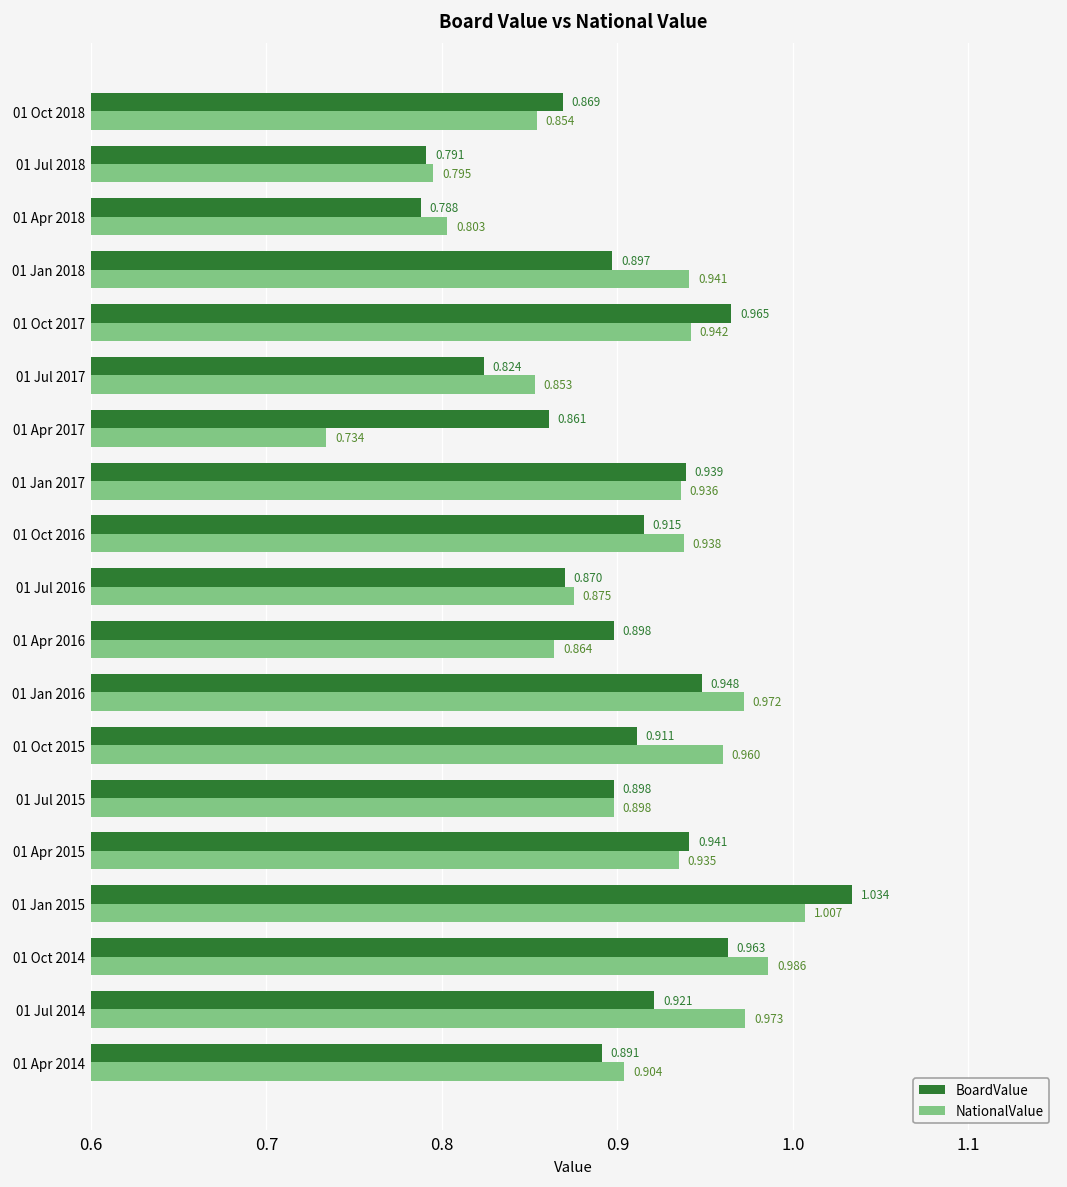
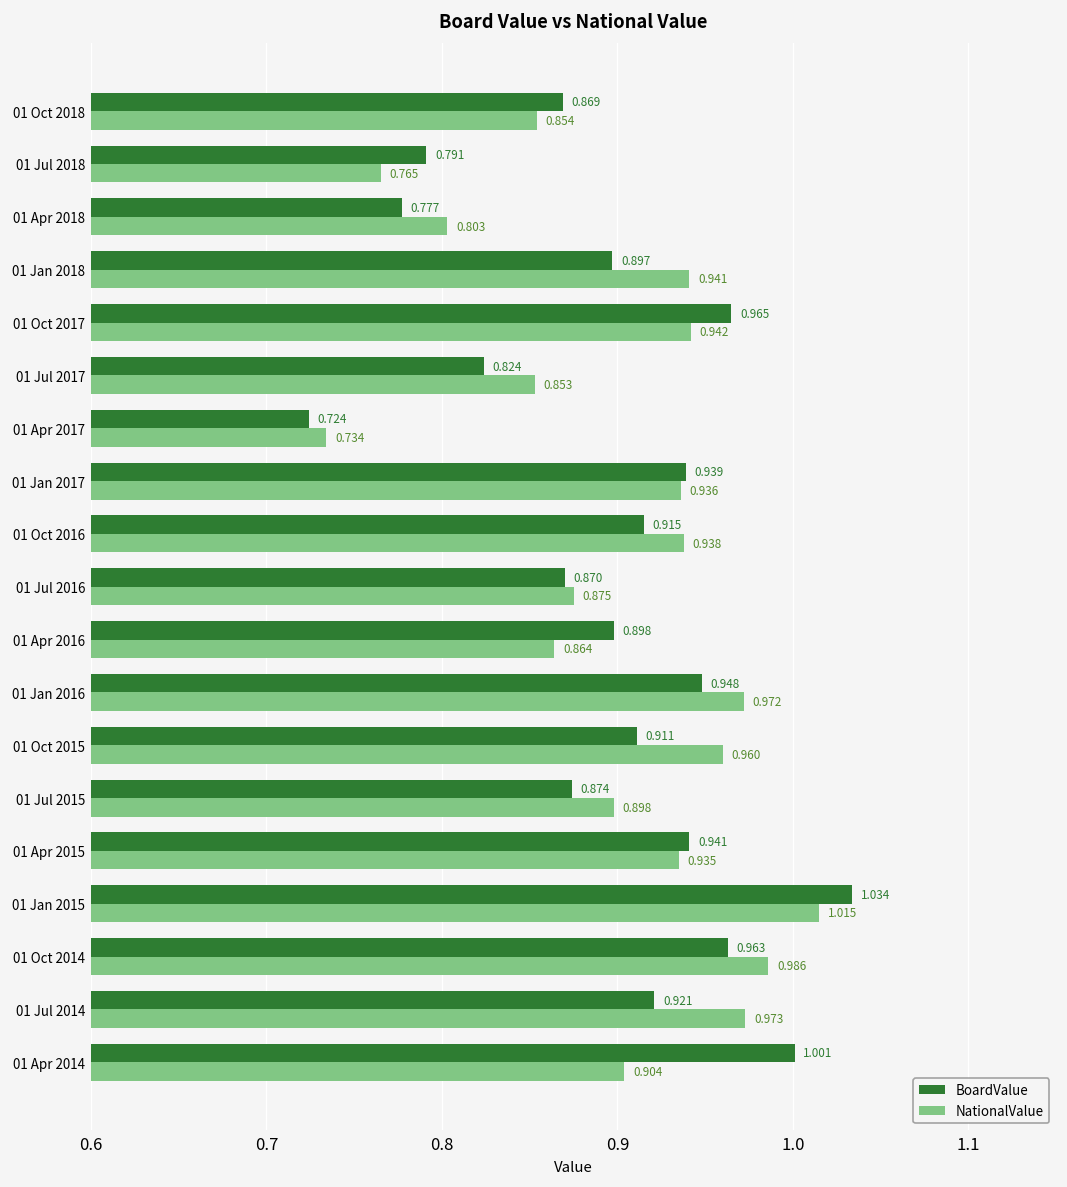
  {
    "BoardValue": {
      "01 Oct 2018": 0.869,
      "01 Jul 2018": 0.791,
-     "01 Apr 2018": 0.788,
+     "01 Apr 2018": 0.777,
      "01 Jan 2018": 0.897,
      "01 Oct 2017": 0.965,
      "01 Jul 2017": 0.824,
-     "01 Apr 2017": 0.861,
+     "01 Apr 2017": 0.724,
      "01 Jan 2017": 0.939,
      "01 Oct 2016": 0.915,
      "01 Jul 2016": 0.870,
      "01 Apr 2016": 0.898,
      "01 Jan 2016": 0.948,
      "01 Oct 2015": 0.911,
-     "01 Jul 2015": 0.898,
+     "01 Jul 2015": 0.874,
      "01 Apr 2015": 0.941,
      "01 Jan 2015": 1.034,
      "01 Oct 2014": 0.963,
      "01 Jul 2014": 0.921,
-     "01 Apr 2014": 0.891
+     "01 Apr 2014": 1.001
    },
    "NationalValue": {
      "01 Oct 2018": 0.854,
-     "01 Jul 2018": 0.795,
+     "01 Jul 2018": 0.765,
      "01 Apr 2018": 0.803,
      "01 Jan 2018": 0.941,
      "01 Oct 2017": 0.942,
      "01 Jul 2017": 0.853,
      "01 Apr 2017": 0.734,
      "01 Jan 2017": 0.936,
      "01 Oct 2016": 0.938,
      "01 Jul 2016": 0.875,
      "01 Apr 2016": 0.864,
      "01 Jan 2016": 0.972,
      "01 Oct 2015": 0.960,
      "01 Jul 2015": 0.898,
      "01 Apr 2015": 0.935,
-     "01 Jan 2015": 1.007,
+     "01 Jan 2015": 1.015,
      "01 Oct 2014": 0.986,
      "01 Jul 2014": 0.973,
      "01 Apr 2014": 0.904
    }
  }
